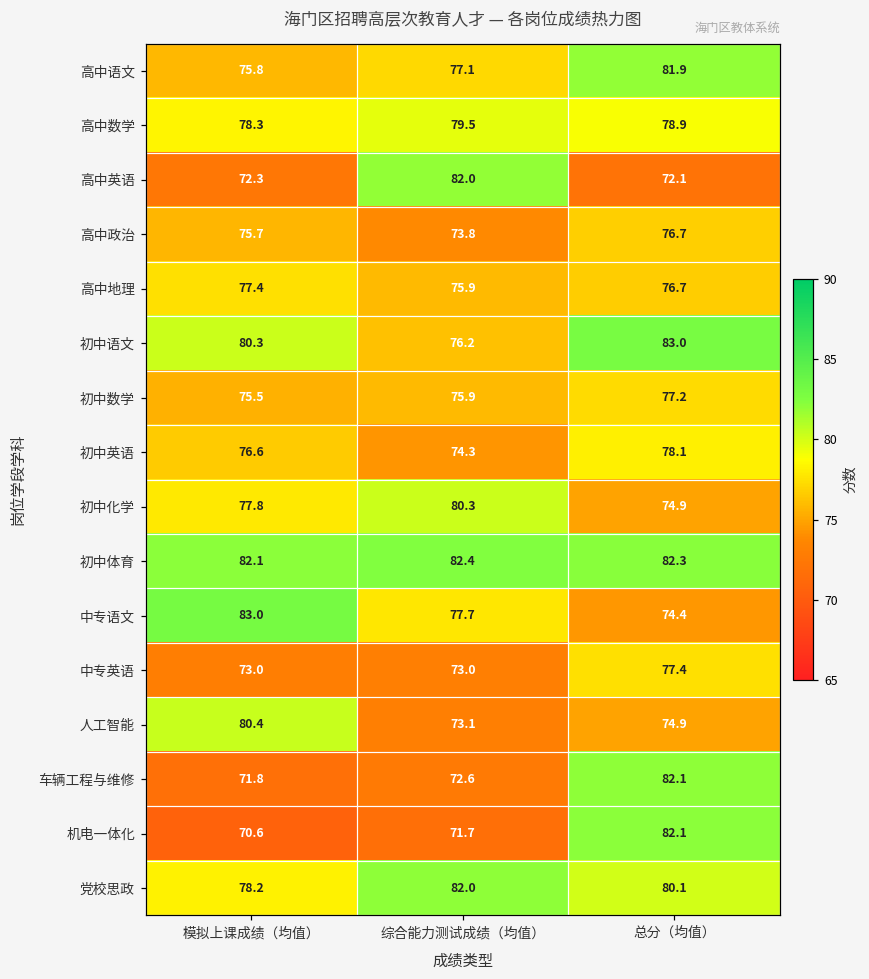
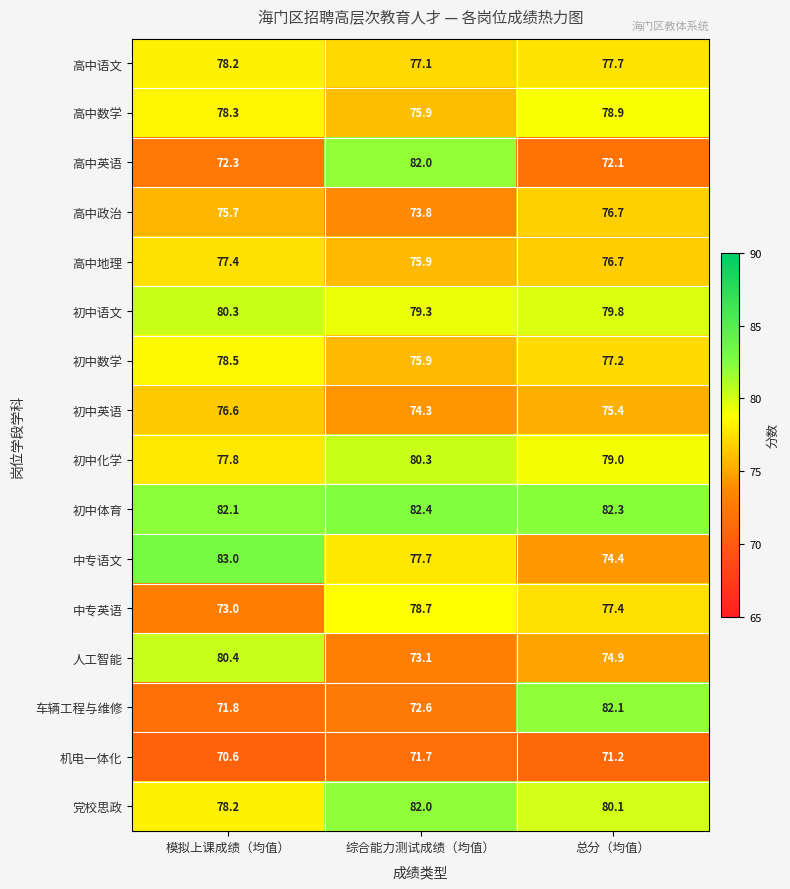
  {
    "高中语文": {
-     "模拟上课成绩（均值）": 75.8,
+     "模拟上课成绩（均值）": 78.2,
      "综合能力测试成绩（均值）": 77.1,
-     "总分（均值）": 81.9
+     "总分（均值）": 77.7
    },
    "高中数学": {
      "模拟上课成绩（均值）": 78.3,
-     "综合能力测试成绩（均值）": 79.5,
+     "综合能力测试成绩（均值）": 75.9,
      "总分（均值）": 78.9
    },
    "高中英语": {
      "模拟上课成绩（均值）": 72.3,
      "综合能力测试成绩（均值）": 82.0,
      "总分（均值）": 72.1
    },
    "高中政治": {
      "模拟上课成绩（均值）": 75.7,
      "综合能力测试成绩（均值）": 73.8,
      "总分（均值）": 76.7
    },
    "高中地理": {
      "模拟上课成绩（均值）": 77.4,
      "综合能力测试成绩（均值）": 75.9,
      "总分（均值）": 76.7
    },
    "初中语文": {
      "模拟上课成绩（均值）": 80.3,
-     "综合能力测试成绩（均值）": 76.2,
-     "总分（均值）": 83.0
+     "综合能力测试成绩（均值）": 79.3,
+     "总分（均值）": 79.8
    },
    "初中数学": {
-     "模拟上课成绩（均值）": 75.5,
+     "模拟上课成绩（均值）": 78.5,
      "综合能力测试成绩（均值）": 75.9,
      "总分（均值）": 77.2
    },
    "初中英语": {
      "模拟上课成绩（均值）": 76.6,
      "综合能力测试成绩（均值）": 74.3,
-     "总分（均值）": 78.1
+     "总分（均值）": 75.4
    },
    "初中化学": {
      "模拟上课成绩（均值）": 77.8,
      "综合能力测试成绩（均值）": 80.3,
-     "总分（均值）": 74.9
+     "总分（均值）": 79.0
    },
    "初中体育": {
      "模拟上课成绩（均值）": 82.1,
      "综合能力测试成绩（均值）": 82.4,
      "总分（均值）": 82.3
    },
    "中专语文": {
      "模拟上课成绩（均值）": 83.0,
      "综合能力测试成绩（均值）": 77.7,
      "总分（均值）": 74.4
    },
    "中专英语": {
      "模拟上课成绩（均值）": 73.0,
-     "综合能力测试成绩（均值）": 73.0,
+     "综合能力测试成绩（均值）": 78.7,
      "总分（均值）": 77.4
    },
    "人工智能": {
      "模拟上课成绩（均值）": 80.4,
      "综合能力测试成绩（均值）": 73.1,
      "总分（均值）": 74.9
    },
    "车辆工程与维修": {
      "模拟上课成绩（均值）": 71.8,
      "综合能力测试成绩（均值）": 72.6,
      "总分（均值）": 82.1
    },
    "机电一体化": {
      "模拟上课成绩（均值）": 70.6,
      "综合能力测试成绩（均值）": 71.7,
-     "总分（均值）": 82.1
+     "总分（均值）": 71.2
    },
    "党校思政": {
      "模拟上课成绩（均值）": 78.2,
      "综合能力测试成绩（均值）": 82.0,
      "总分（均值）": 80.1
    }
  }
